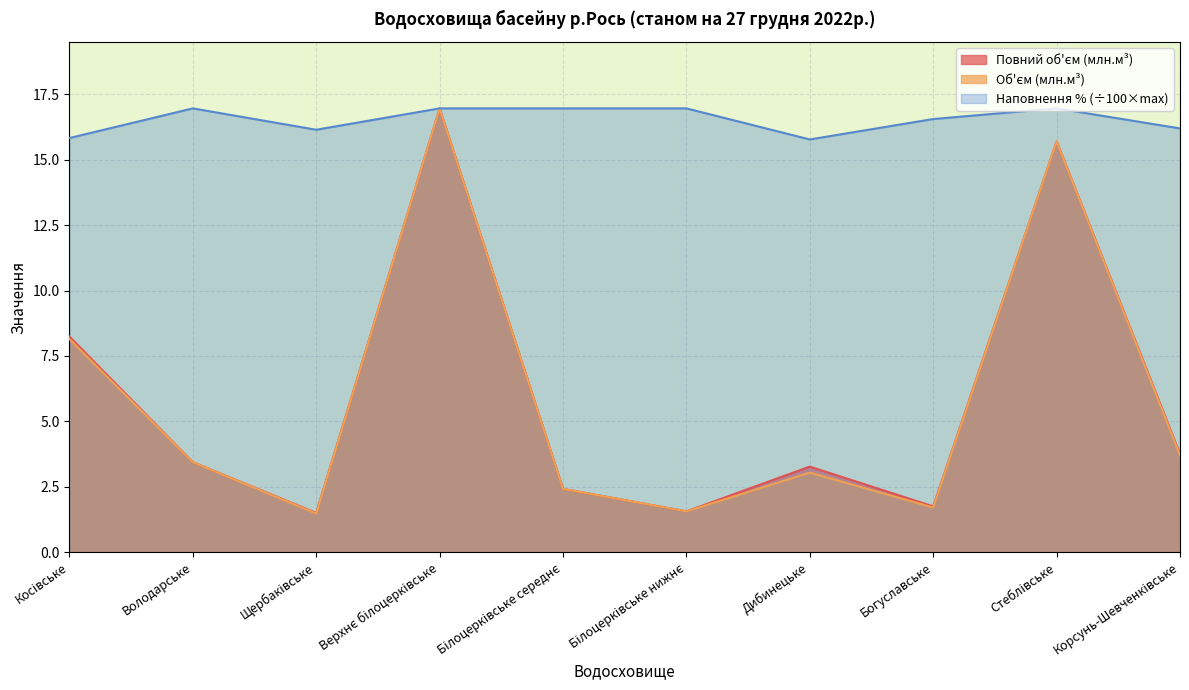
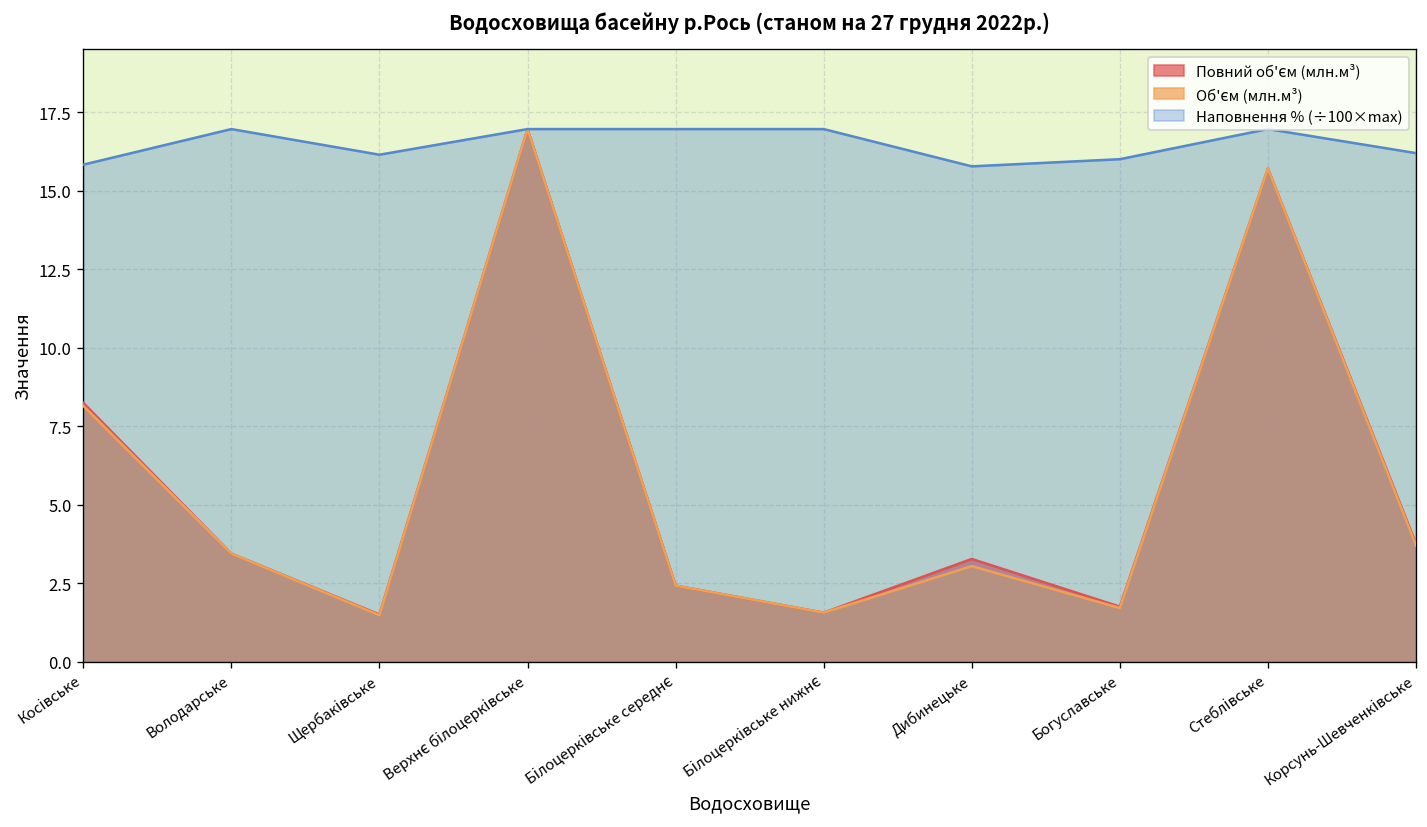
  {
    "Наповнення % (÷100×max)": {
      "Косівське": 15.8,
      "Володарське": 17.0,
      "Щербаківське": 16.1,
      "Білоцерківське середнє": 17.0,
      "Білоцерківське нижнє": 17.0,
      "Дибинецьке": 15.8,
-     "Богуславське": 16.6,
+     "Богуславське": 16.0,
      "Корсунь-Шевченківське": 16.2
    }
  }
